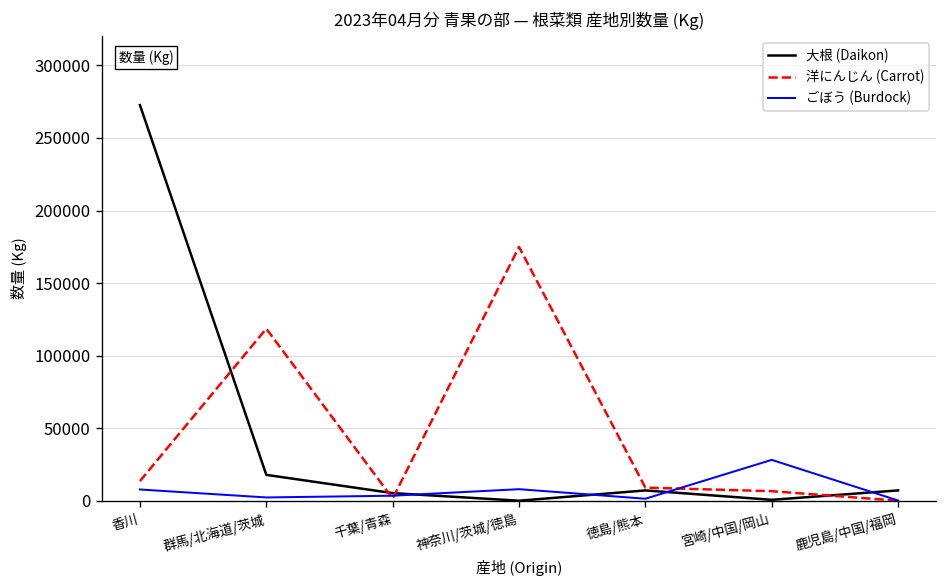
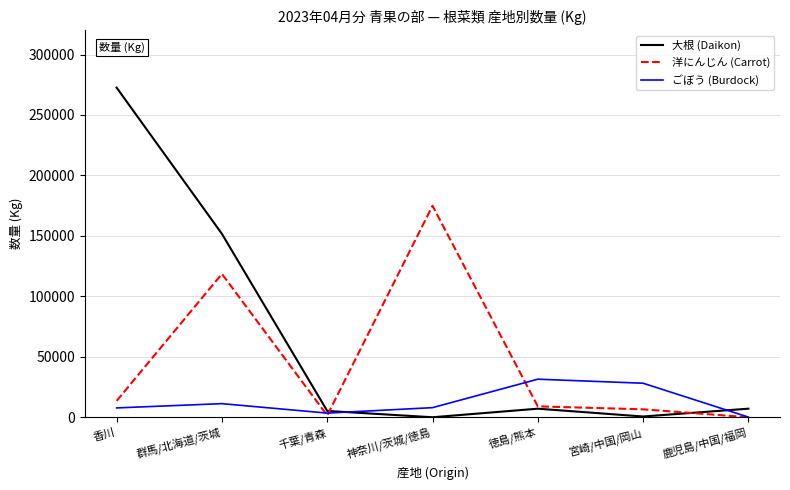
  {
    "大根 (Daikon)": {
      "香川": 273000,
-     "群馬/北海道/茨城": 18000,
+     "群馬/北海道/茨城": 152000,
      "神奈川/茨城/徳島": 0,
      "宮崎/中国/岡山": 1000,
      "鹿児島/中国/福岡": 7000
    },
    "洋にんじん (Carrot)": {
      "香川": 14000,
      "群馬/北海道/茨城": 119000,
      "神奈川/茨城/徳島": 175000,
      "宮崎/中国/岡山": 7000
    },
    "ごぼう (Burdock)": {
      "香川": 8000,
-     "群馬/北海道/茨城": 2000,
+     "群馬/北海道/茨城": 11000,
      "神奈川/茨城/徳島": 8000,
-     "徳島/熊本": 1000,
+     "徳島/熊本": 31000,
      "宮崎/中国/岡山": 28000
    }
  }
